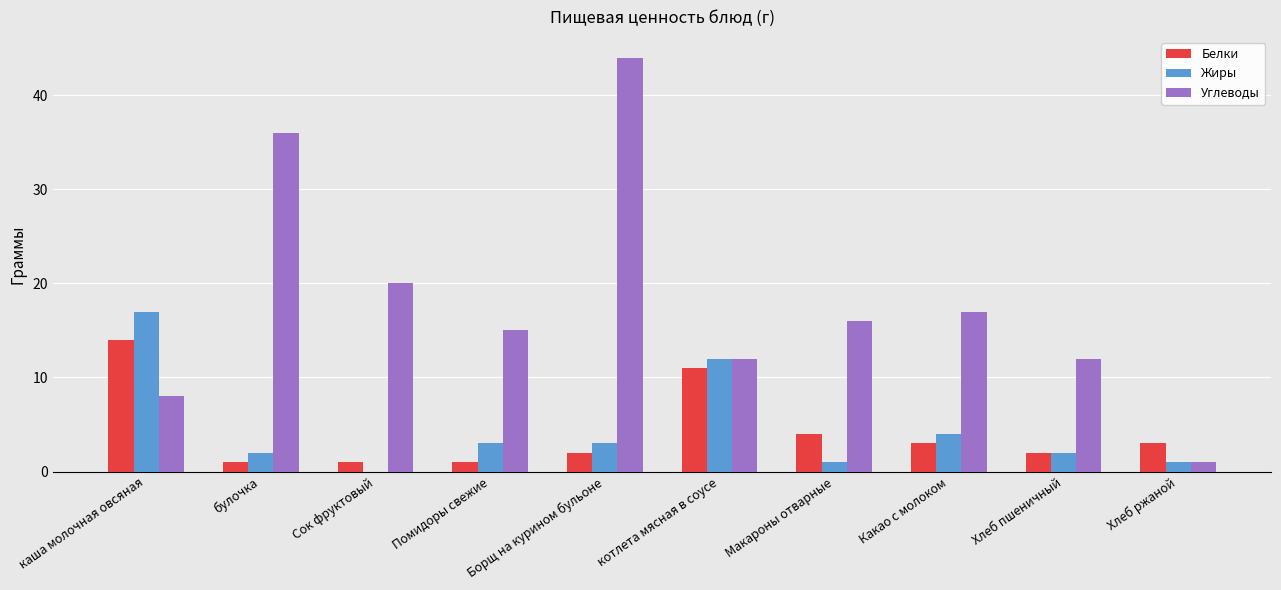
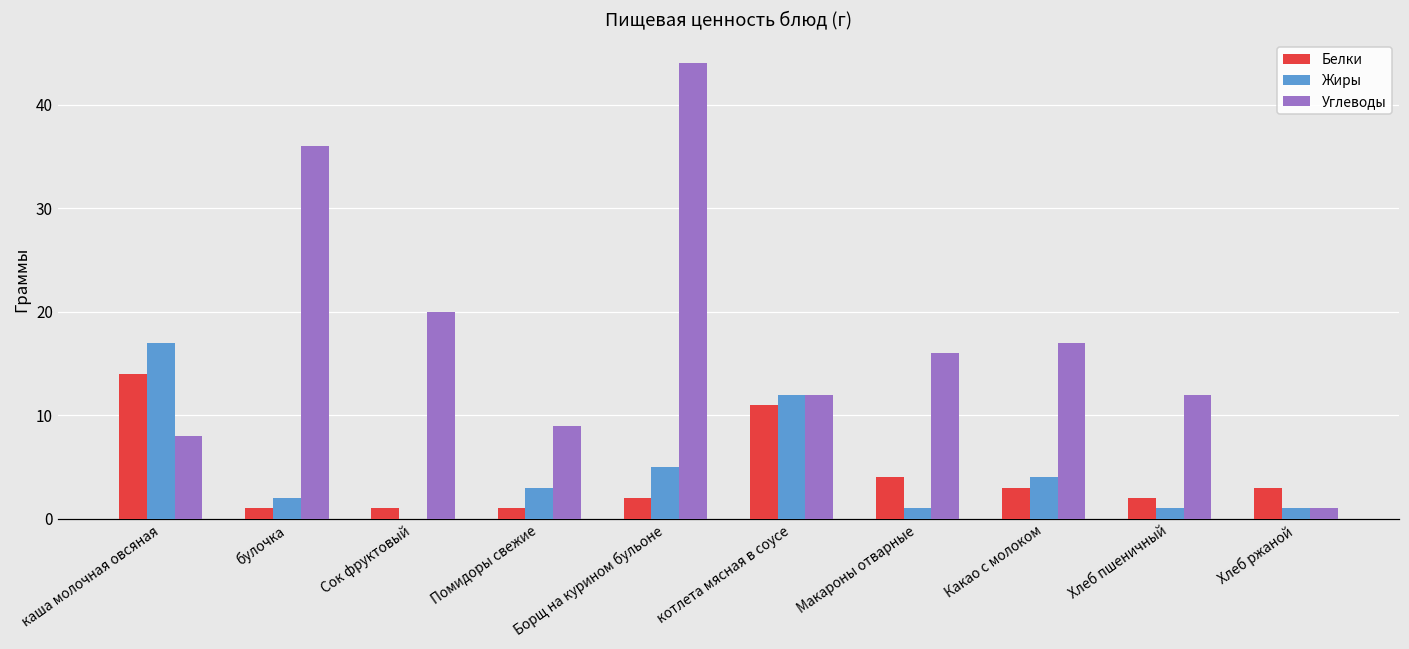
  {
    "Белки": {
      "каша молочная овсяная": 14,
      "булочка": 1,
      "Сок фруктовый": 1,
      "Помидоры свежие": 1,
      "Борщ на курином бульоне": 2,
      "котлета мясная в соусе": 11,
      "Макароны отварные": 4,
      "Какао с молоком": 3,
      "Хлеб пшеничный": 2,
      "Хлеб ржаной": 3
    },
    "Жиры": {
      "каша молочная овсяная": 17,
      "булочка": 2,
      "Сок фруктовый": 0,
      "Помидоры свежие": 3,
-     "Борщ на курином бульоне": 3,
+     "Борщ на курином бульоне": 5,
      "котлета мясная в соусе": 12,
      "Макароны отварные": 1,
      "Какао с молоком": 4,
-     "Хлеб пшеничный": 2,
+     "Хлеб пшеничный": 1,
      "Хлеб ржаной": 1
    },
    "Углеводы": {
      "каша молочная овсяная": 8,
      "булочка": 36,
      "Сок фруктовый": 20,
-     "Помидоры свежие": 15,
+     "Помидоры свежие": 9,
      "Борщ на курином бульоне": 44,
      "котлета мясная в соусе": 12,
      "Макароны отварные": 16,
      "Какао с молоком": 17,
      "Хлеб пшеничный": 12,
      "Хлеб ржаной": 1
    }
  }
